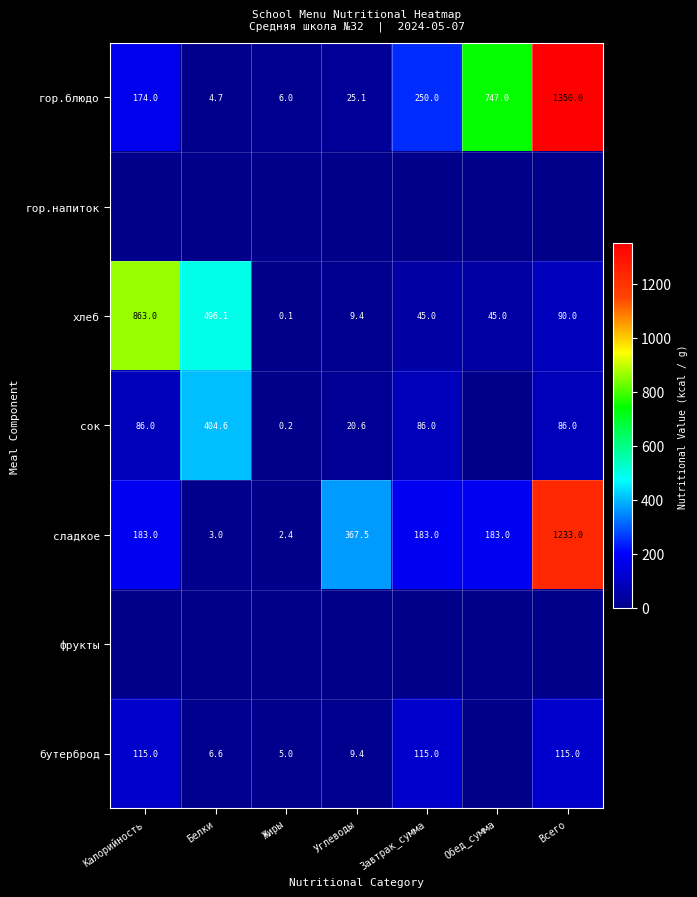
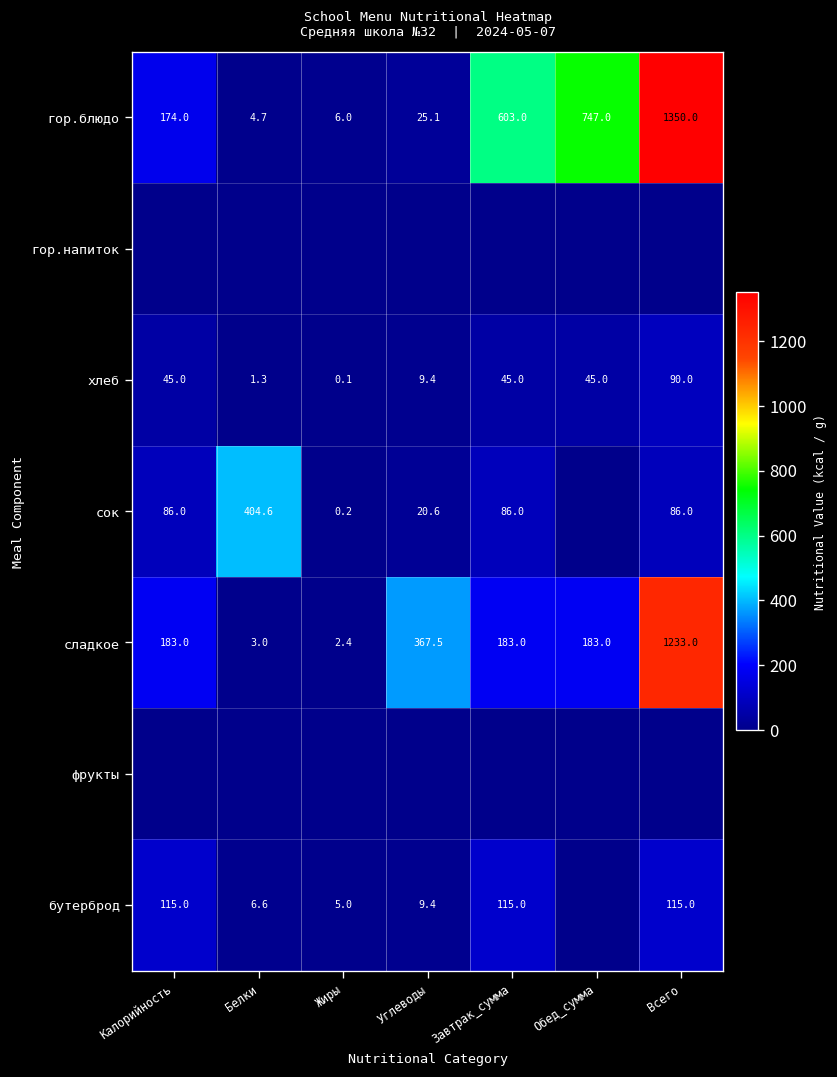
  {
    "гор.блюдо": {
      "Калорийность": 174.0,
      "Белки": 4.7,
      "Жиры": 6.0,
      "Углеводы": 25.1,
-     "Завтрак_сумма": 250.0,
+     "Завтрак_сумма": 603.0,
      "Обед_сумма": 747.0,
      "Всего": 1350.0
    },
    "хлеб": {
-     "Калорийность": 863.0,
-     "Белки": 496.1,
+     "Калорийность": 45.0,
+     "Белки": 1.3,
      "Жиры": 0.1,
      "Углеводы": 9.4,
      "Завтрак_сумма": 45.0,
      "Обед_сумма": 45.0,
      "Всего": 90.0
    },
    "сок": {
      "Калорийность": 86.0,
      "Белки": 404.6,
      "Жиры": 0.2,
      "Углеводы": 20.6,
      "Завтрак_сумма": 86.0,
      "Всего": 86.0
    },
    "сладкое": {
      "Калорийность": 183.0,
      "Белки": 3.0,
      "Жиры": 2.4,
      "Углеводы": 367.5,
      "Завтрак_сумма": 183.0,
      "Обед_сумма": 183.0,
      "Всего": 1233.0
    },
    "бутерброд": {
      "Калорийность": 115.0,
      "Белки": 6.6,
      "Жиры": 5.0,
      "Углеводы": 9.4,
      "Завтрак_сумма": 115.0,
      "Всего": 115.0
    }
  }
